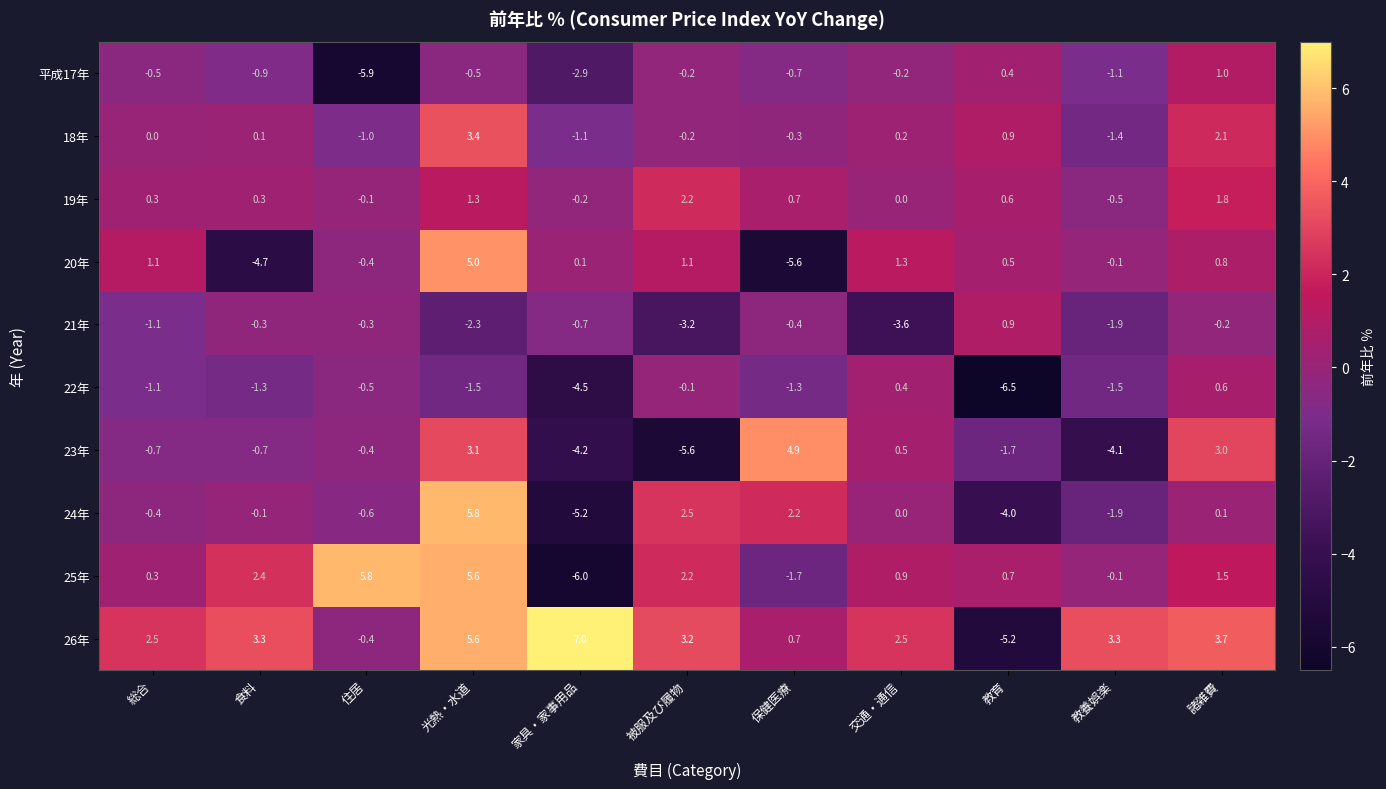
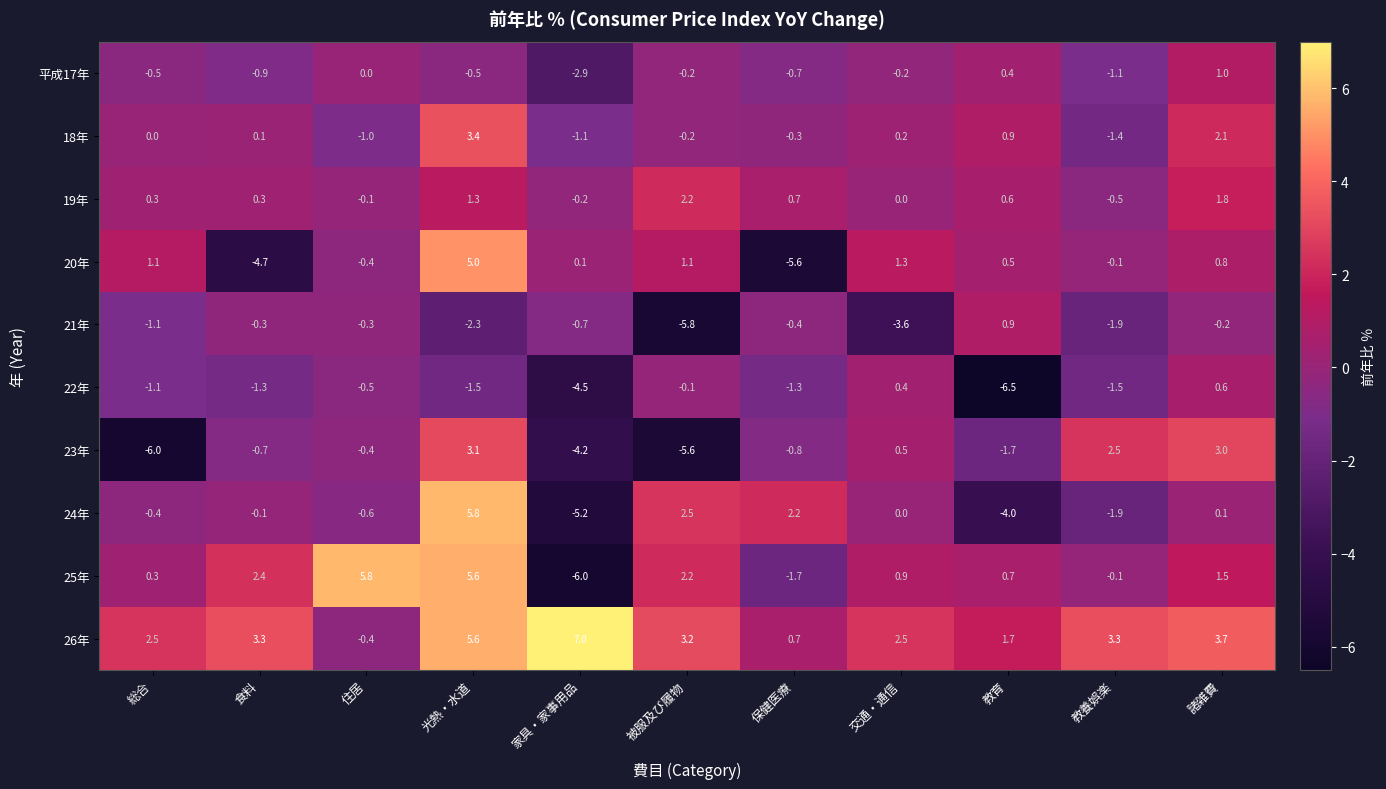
  {
    "平成17年": {
      "総合": -0.5,
      "食料": -0.9,
-     "住居": -5.9,
+     "住居": 0.0,
      "光熱・水道": -0.5,
      "家具・家事用品": -2.9,
      "被服及び履物": -0.2,
      "保健医療": -0.7,
      "交通・通信": -0.2,
      "教育": 0.4,
      "教養娯楽": -1.1,
      "諸雑費": 1.0
    },
    "18年": {
      "総合": 0.0,
      "食料": 0.1,
      "住居": -1.0,
      "光熱・水道": 3.4,
      "家具・家事用品": -1.1,
      "被服及び履物": -0.2,
      "保健医療": -0.3,
      "交通・通信": 0.2,
      "教育": 0.9,
      "教養娯楽": -1.4,
      "諸雑費": 2.1
    },
    "19年": {
      "総合": 0.3,
      "食料": 0.3,
      "住居": -0.1,
      "光熱・水道": 1.3,
      "家具・家事用品": -0.2,
      "被服及び履物": 2.2,
      "保健医療": 0.7,
      "交通・通信": 0.0,
      "教育": 0.6,
      "教養娯楽": -0.5,
      "諸雑費": 1.8
    },
    "20年": {
      "総合": 1.1,
      "食料": -4.7,
      "住居": -0.4,
      "光熱・水道": 5.0,
      "家具・家事用品": 0.1,
      "被服及び履物": 1.1,
      "保健医療": -5.6,
      "交通・通信": 1.3,
      "教育": 0.5,
      "教養娯楽": -0.1,
      "諸雑費": 0.8
    },
    "21年": {
      "総合": -1.1,
      "食料": -0.3,
      "住居": -0.3,
      "光熱・水道": -2.3,
      "家具・家事用品": -0.7,
-     "被服及び履物": -3.2,
+     "被服及び履物": -5.8,
      "保健医療": -0.4,
      "交通・通信": -3.6,
      "教育": 0.9,
      "教養娯楽": -1.9,
      "諸雑費": -0.2
    },
    "22年": {
      "総合": -1.1,
      "食料": -1.3,
      "住居": -0.5,
      "光熱・水道": -1.5,
      "家具・家事用品": -4.5,
      "被服及び履物": -0.1,
      "保健医療": -1.3,
      "交通・通信": 0.4,
      "教育": -6.5,
      "教養娯楽": -1.5,
      "諸雑費": 0.6
    },
    "23年": {
-     "総合": -0.7,
+     "総合": -6.0,
      "食料": -0.7,
      "住居": -0.4,
      "光熱・水道": 3.1,
      "家具・家事用品": -4.2,
      "被服及び履物": -5.6,
-     "保健医療": 4.9,
+     "保健医療": -0.8,
      "交通・通信": 0.5,
      "教育": -1.7,
-     "教養娯楽": -4.1,
+     "教養娯楽": 2.5,
      "諸雑費": 3.0
    },
    "24年": {
      "総合": -0.4,
      "食料": -0.1,
      "住居": -0.6,
      "光熱・水道": 5.8,
      "家具・家事用品": -5.2,
      "被服及び履物": 2.5,
      "保健医療": 2.2,
      "交通・通信": 0.0,
      "教育": -4.0,
      "教養娯楽": -1.9,
      "諸雑費": 0.1
    },
    "25年": {
      "総合": 0.3,
      "食料": 2.4,
      "住居": 5.8,
      "光熱・水道": 5.6,
      "家具・家事用品": -6.0,
      "被服及び履物": 2.2,
      "保健医療": -1.7,
      "交通・通信": 0.9,
      "教育": 0.7,
      "教養娯楽": -0.1,
      "諸雑費": 1.5
    },
    "26年": {
      "総合": 2.5,
      "食料": 3.3,
      "住居": -0.4,
      "光熱・水道": 5.6,
      "家具・家事用品": 7.0,
      "被服及び履物": 3.2,
      "保健医療": 0.7,
      "交通・通信": 2.5,
-     "教育": -5.2,
+     "教育": 1.7,
      "教養娯楽": 3.3,
      "諸雑費": 3.7
    }
  }
